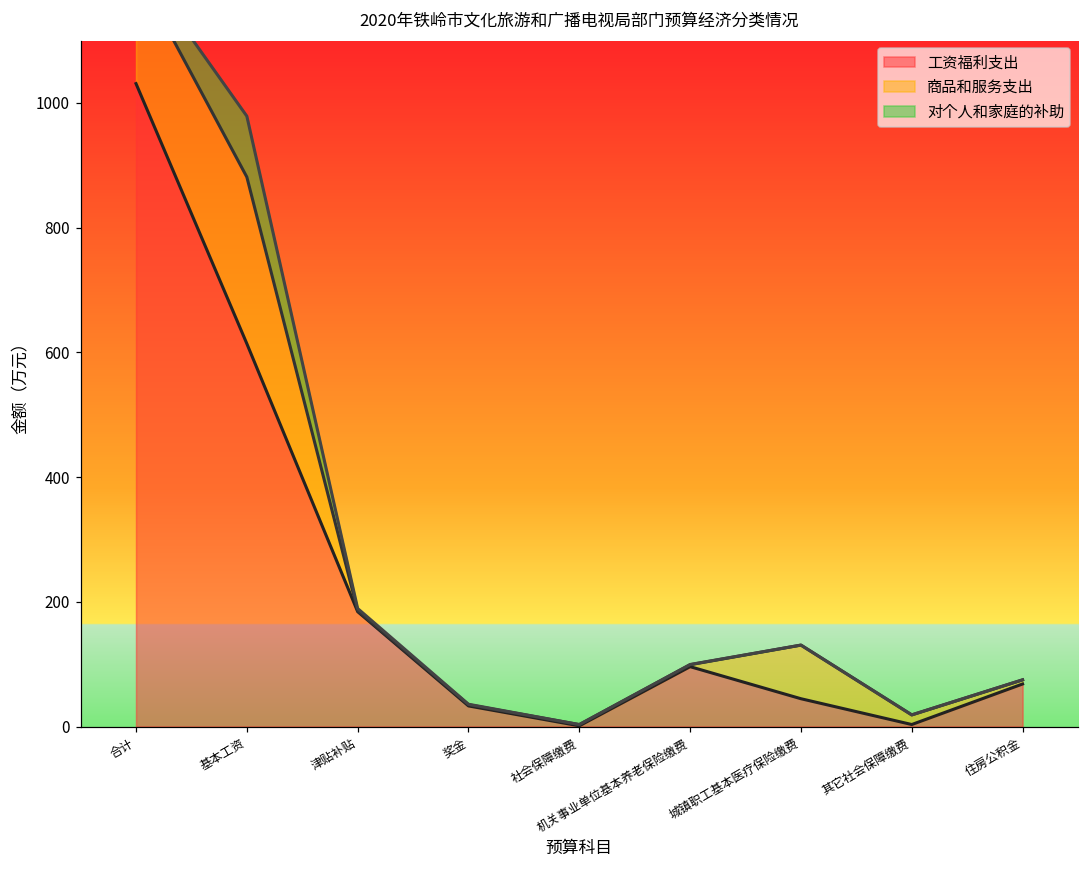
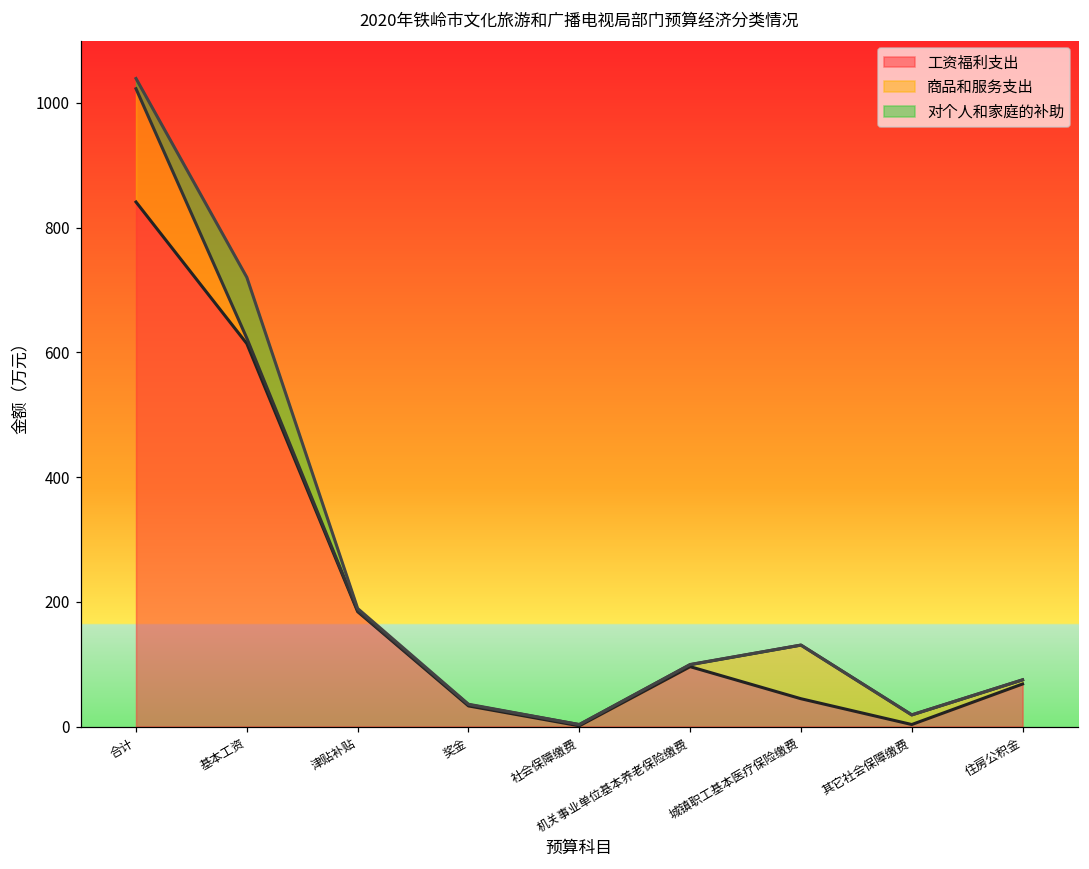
  {
    "工资福利支出": {
-     "合计": 1030,
+     "合计": 840,
      "基本工资": 610,
      "城镇职工基本医疗保险缴费": 40,
      "其它社会保障缴费": 0,
      "住房公积金": 70
    },
    "商品和服务支出": {
-     "基本工资": 270
+     "基本工资": 10
    },
    "对个人和家庭的补助": {
      "基本工资": 100
    }
  }
